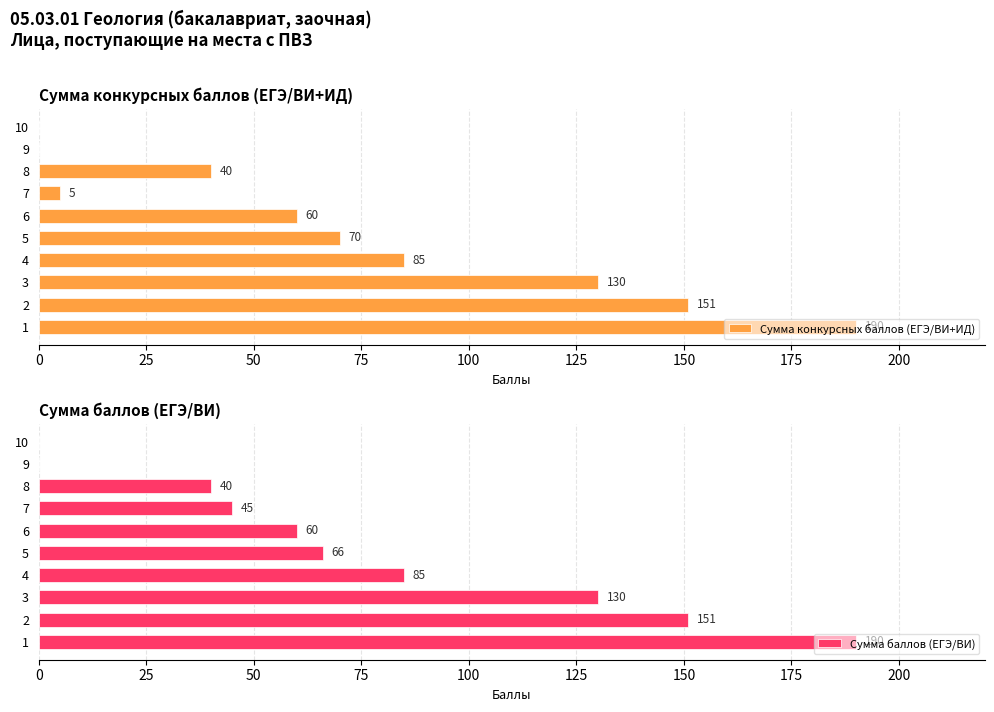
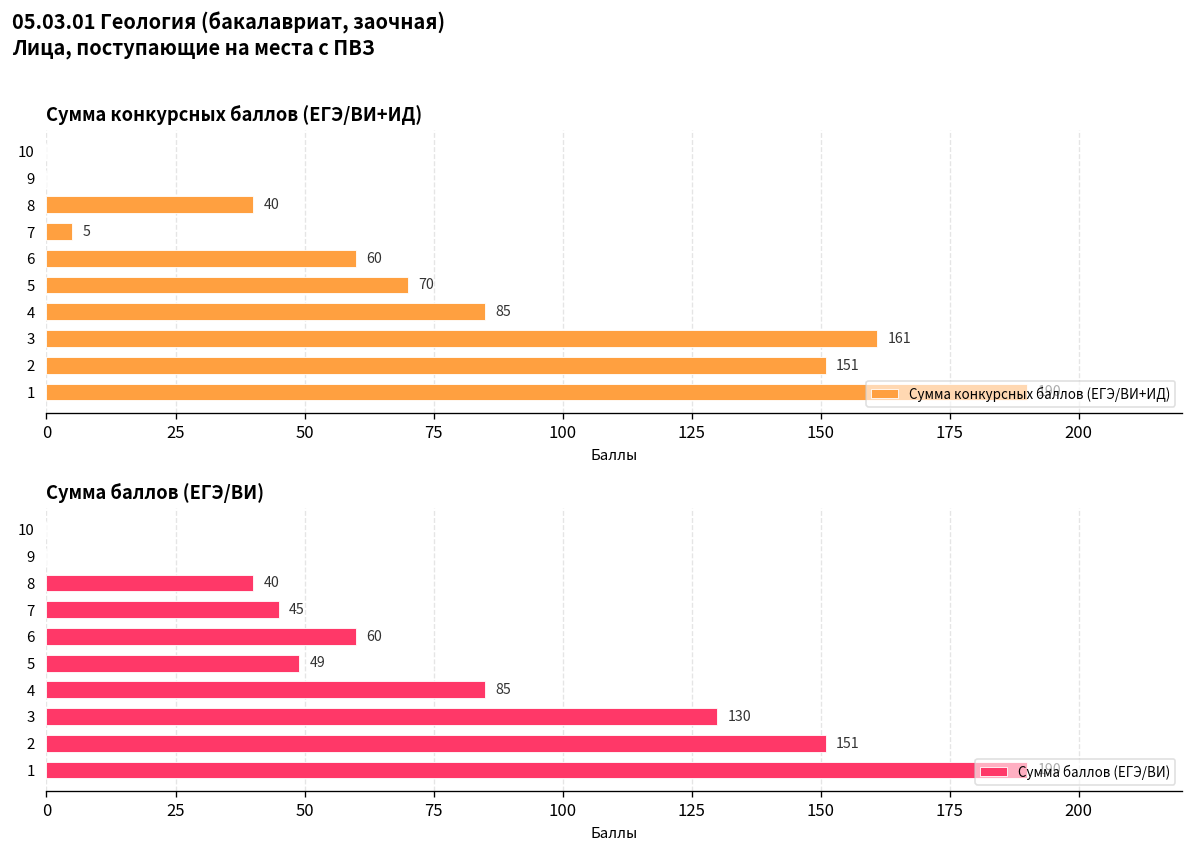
  {
    "Сумма конкурсных баллов (ЕГЭ/ВИ+ИД)": {
      "8": 40,
      "7": 5,
      "6": 60,
      "5": 70,
      "4": 85,
-     "3": 130,
+     "3": 161,
      "2": 151
    },
    "Сумма баллов (ЕГЭ/ВИ)": {
      "8": 40,
      "7": 45,
      "6": 60,
-     "5": 66,
+     "5": 49,
      "4": 85,
      "3": 130,
      "2": 151
    }
  }
